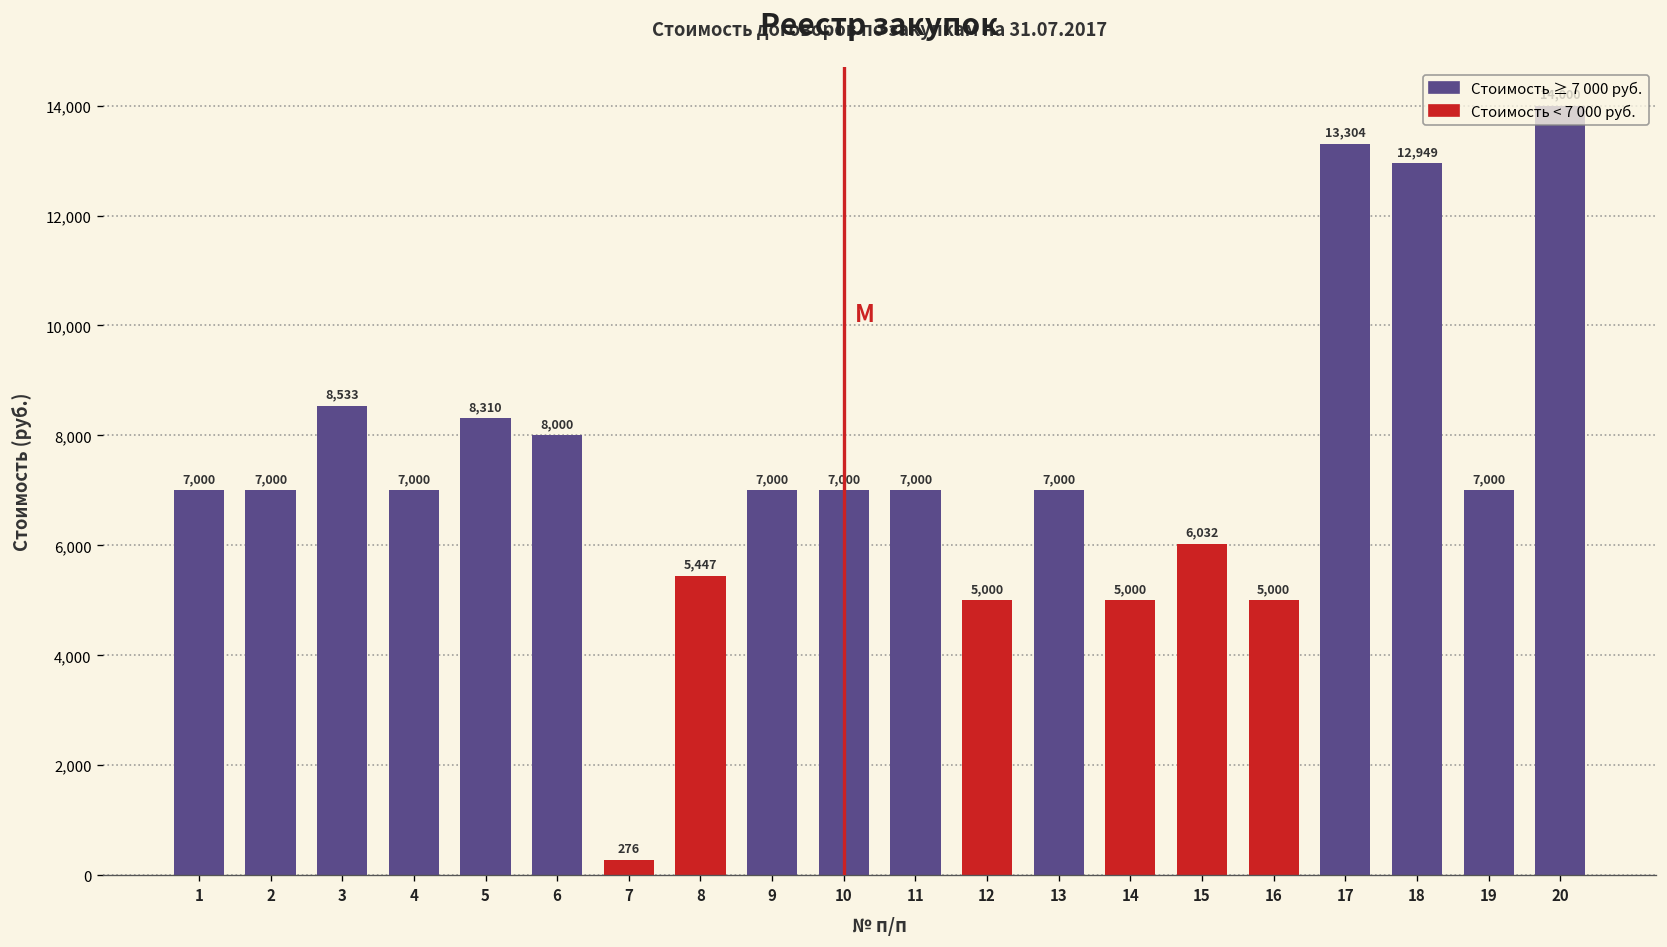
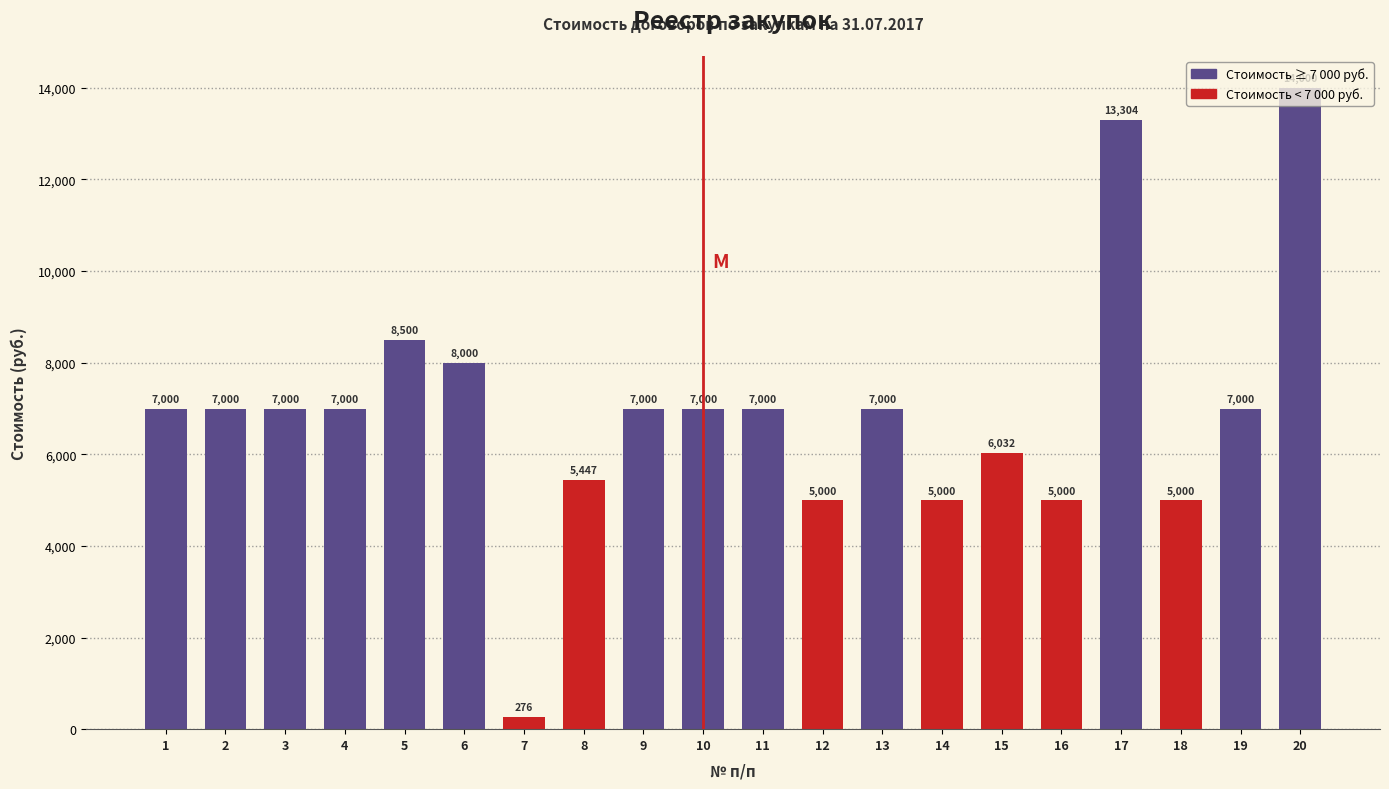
  {
    "1": "7,000",
    "2": "7,000",
-   "3": "8,533",
+   "3": "7,000",
    "4": "7,000",
-   "5": "8,310",
+   "5": "8,500",
    "6": "8,000",
    "7": "276",
    "8": "5,447",
    "9": "7,000",
    "10": "7,000",
    "11": "7,000",
    "12": "5,000",
    "13": "7,000",
    "14": "5,000",
    "15": "6,032",
    "16": "5,000",
    "17": "13,304",
-   "18": "12,949",
+   "18": "5,000",
    "19": "7,000"
  }
